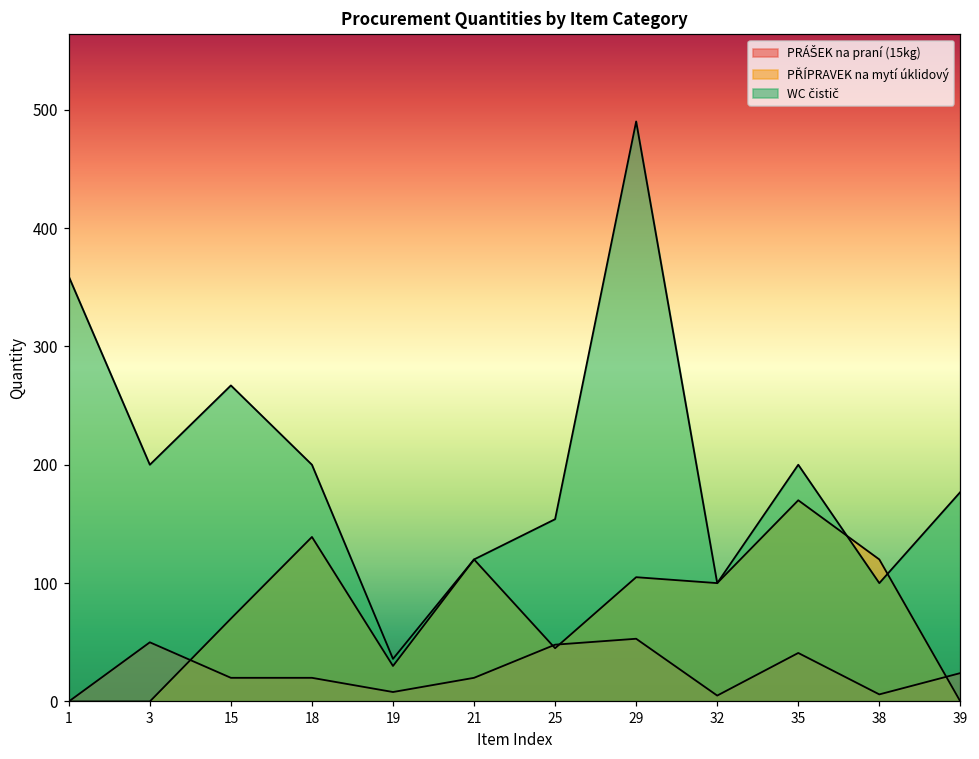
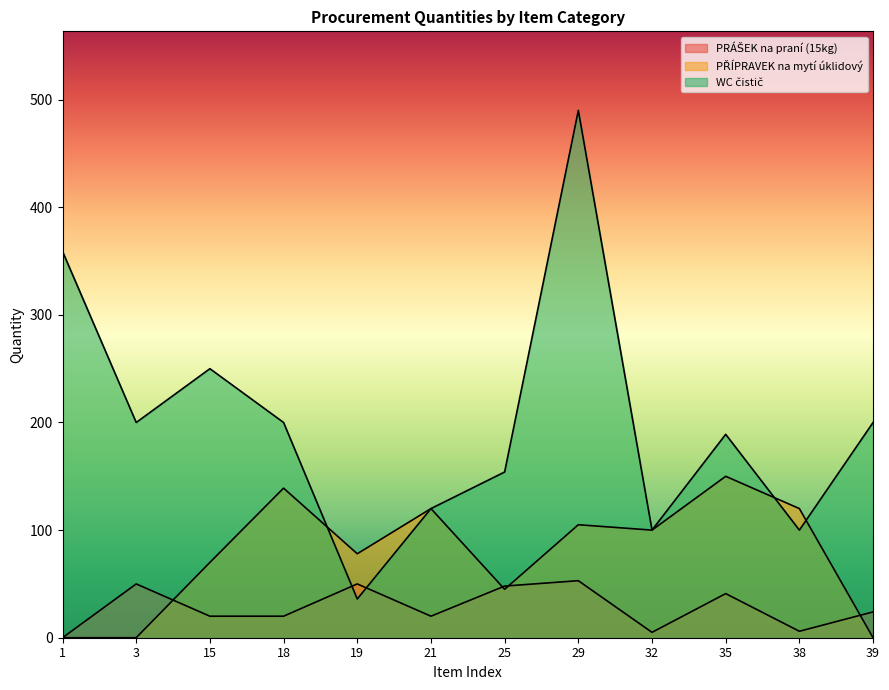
  {
    "PRÁŠEK na praní (15kg)": {
      "3": 50,
      "15": 20,
      "18": 20,
-     "19": 8,
+     "19": 50,
      "21": 20,
      "25": 48,
      "29": 53,
      "32": 5,
      "35": 41,
      "38": 6,
      "39": 24
    },
    "PŘÍPRAVEK na mytí úklidový": {
      "3": 0,
      "15": 70,
      "18": 139,
-     "19": 30,
+     "19": 78,
      "25": 45,
      "29": 105,
-     "35": 170,
+     "35": 150,
      "38": 120,
      "39": 0
    },
    "WC čistič": {
      "1": 359,
      "3": 200,
-     "15": 267,
+     "15": 250,
      "18": 200,
      "19": 36,
      "25": 154,
      "29": 490,
-     "35": 200,
+     "35": 189,
      "38": 100,
-     "39": 177
+     "39": 200
    }
  }
